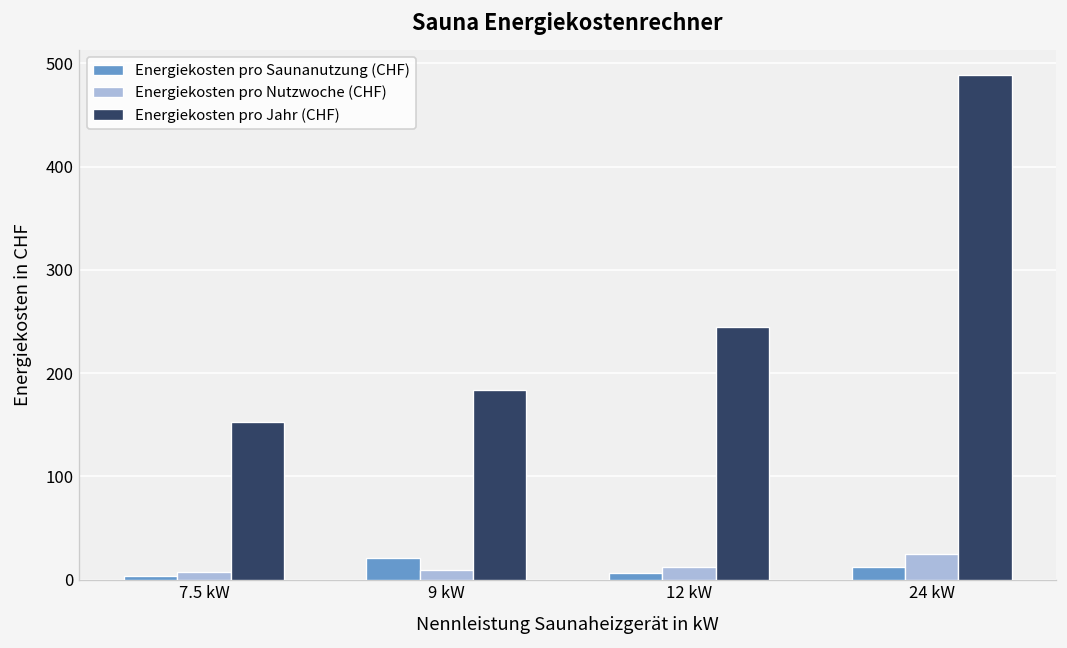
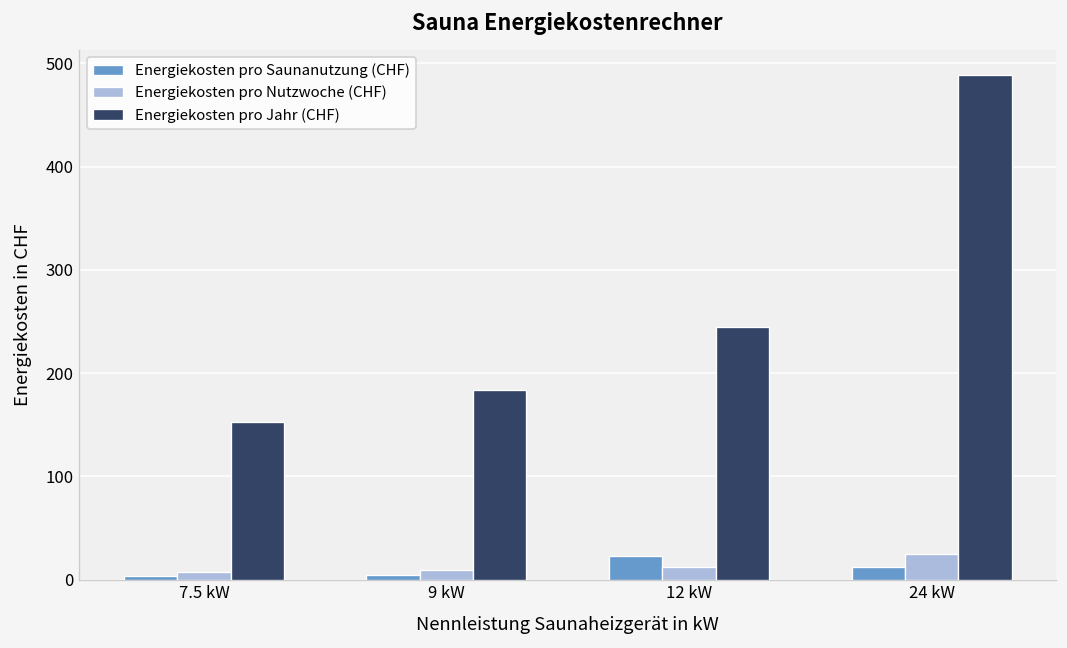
  {
    "Energiekosten pro Saunanutzung (CHF)": {
      "7.5 kW": 0,
-     "9 kW": 20,
-     "12 kW": 10,
+     "9 kW": 0,
+     "12 kW": 20,
      "24 kW": 10
    },
    "Energiekosten pro Nutzwoche (CHF)": {
      "7.5 kW": 10,
      "9 kW": 10,
      "12 kW": 10,
      "24 kW": 20
    },
    "Energiekosten pro Jahr (CHF)": {
      "7.5 kW": 150,
      "9 kW": 180,
      "12 kW": 240,
      "24 kW": 490
    }
  }
